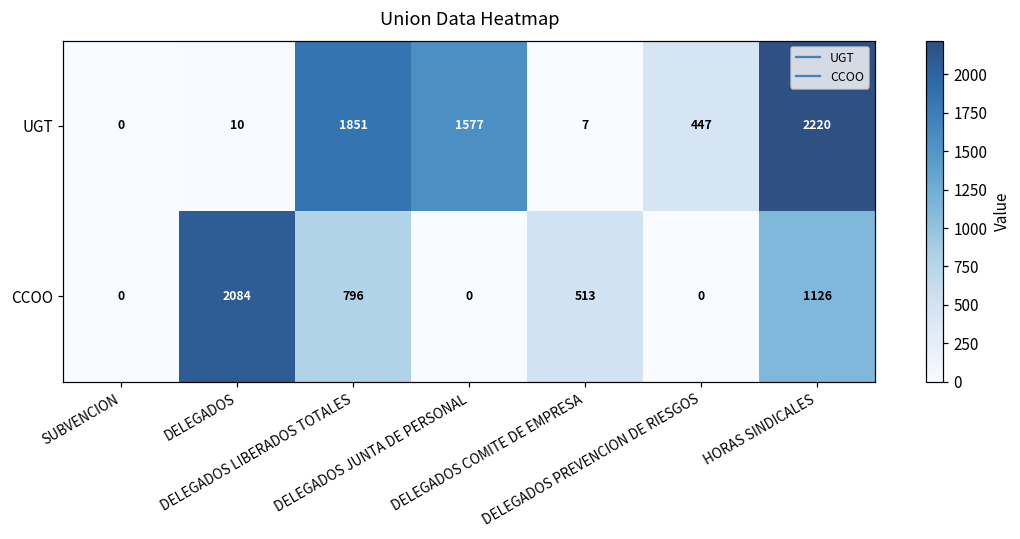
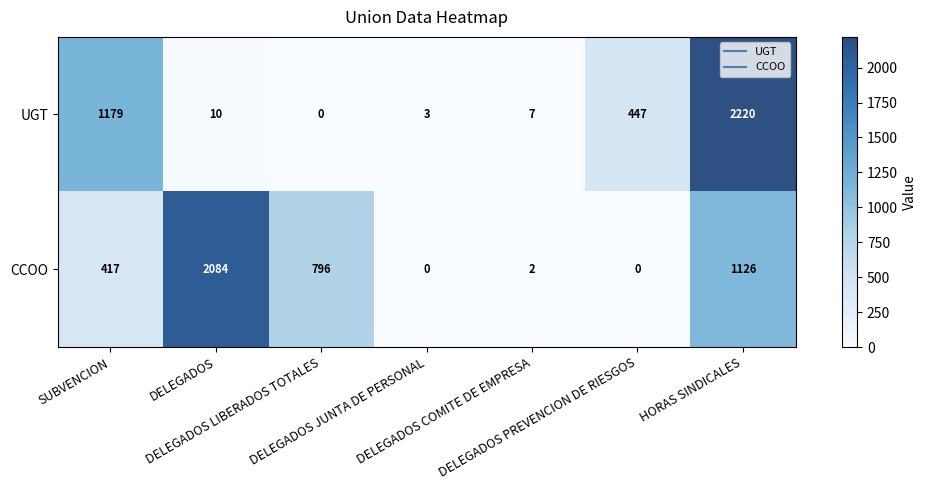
  {
    "UGT": {
-     "SUBVENCION": 0,
+     "SUBVENCION": 1179,
      "DELEGADOS": 10,
-     "DELEGADOS LIBERADOS TOTALES": 1851,
-     "DELEGADOS JUNTA DE PERSONAL": 1577,
+     "DELEGADOS LIBERADOS TOTALES": 0,
+     "DELEGADOS JUNTA DE PERSONAL": 3,
      "DELEGADOS COMITE DE EMPRESA": 7,
      "DELEGADOS PREVENCION DE RIESGOS": 447,
      "HORAS SINDICALES": 2220
    },
    "CCOO": {
-     "SUBVENCION": 0,
+     "SUBVENCION": 417,
      "DELEGADOS": 2084,
      "DELEGADOS LIBERADOS TOTALES": 796,
      "DELEGADOS JUNTA DE PERSONAL": 0,
-     "DELEGADOS COMITE DE EMPRESA": 513,
+     "DELEGADOS COMITE DE EMPRESA": 2,
      "DELEGADOS PREVENCION DE RIESGOS": 0,
      "HORAS SINDICALES": 1126
    }
  }
